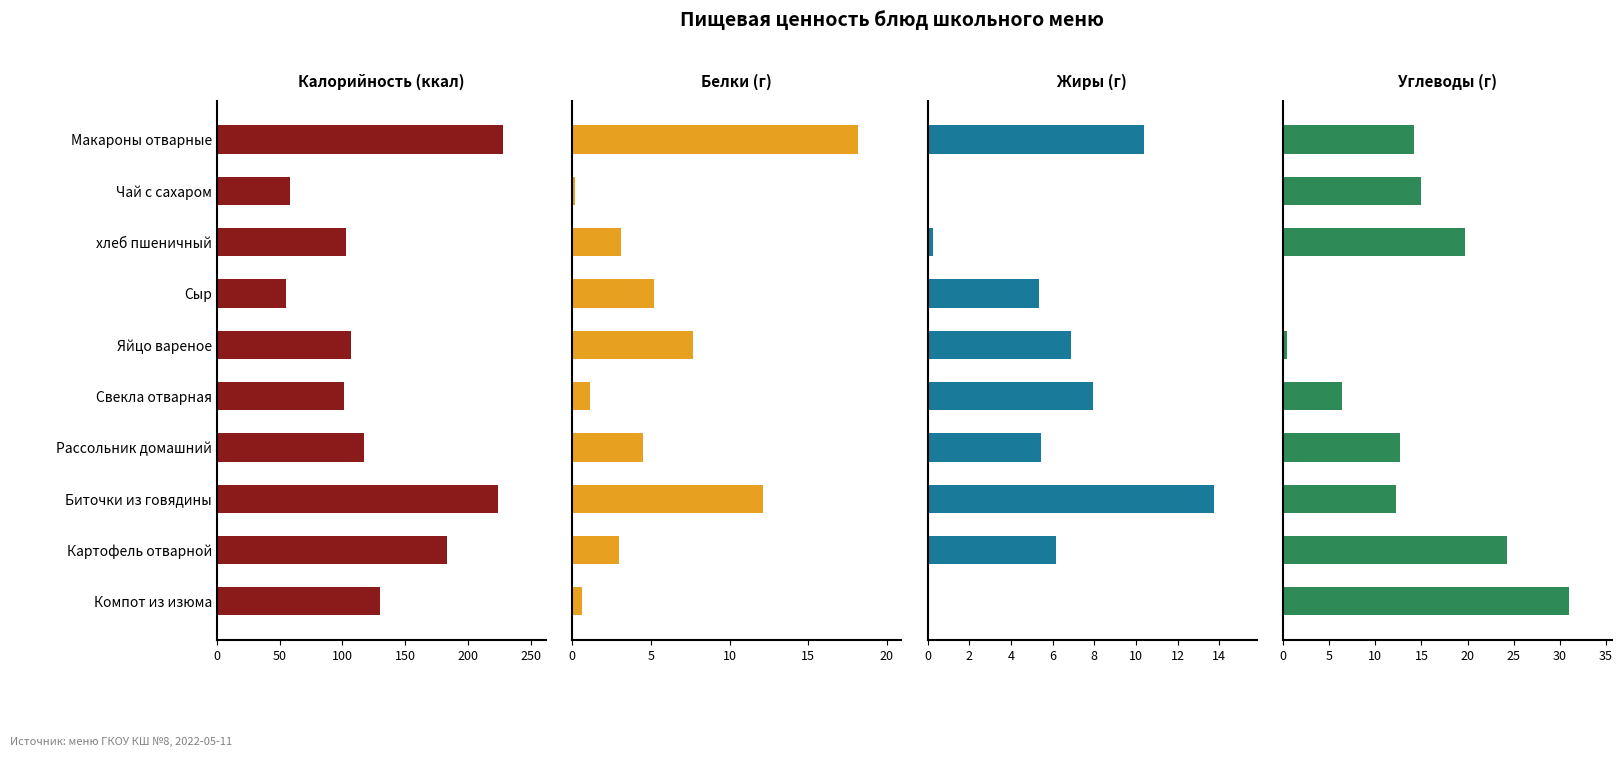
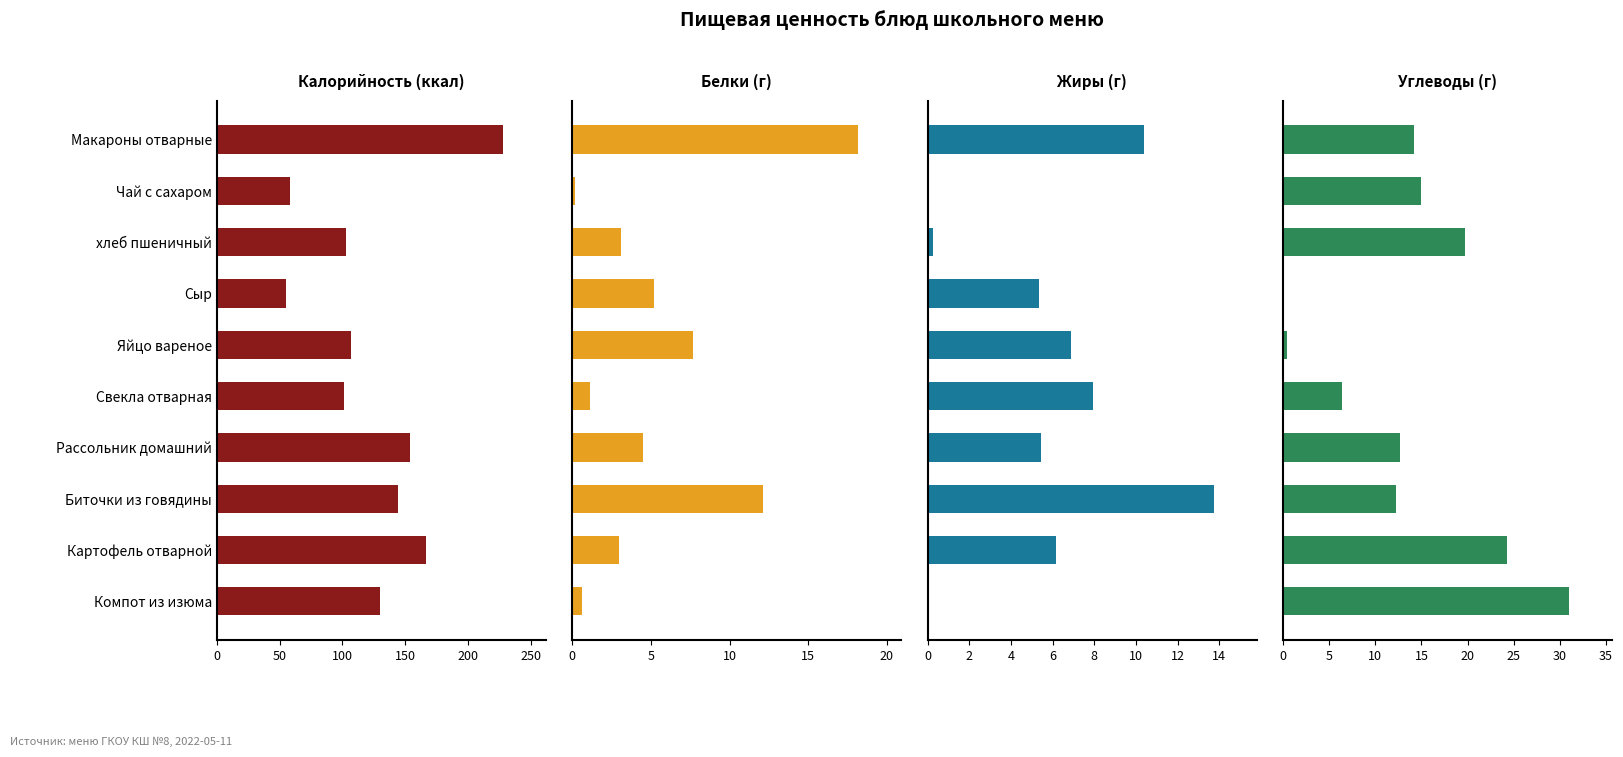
  {
    "Калорийность (ккал)": {
      "Макароны отварные": 228,
      "Чай с сахаром": 58,
      "хлеб пшеничный": 103,
      "Сыр": 55,
      "Яйцо вареное": 107,
      "Свекла отварная": 101,
-     "Рассольник домашний": 117,
-     "Биточки из говядины": 224,
-     "Картофель отварной": 183,
+     "Рассольник домашний": 154,
+     "Биточки из говядины": 144,
+     "Картофель отварной": 167,
      "Компот из изюма": 130
    }
  }
